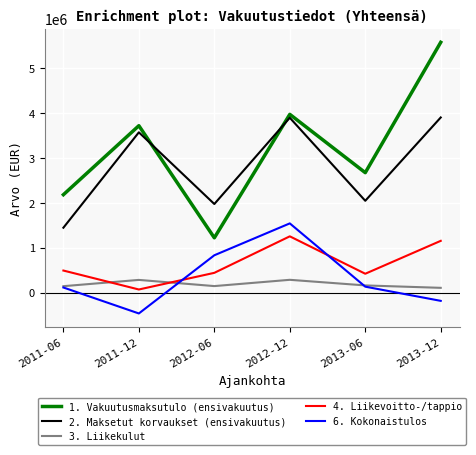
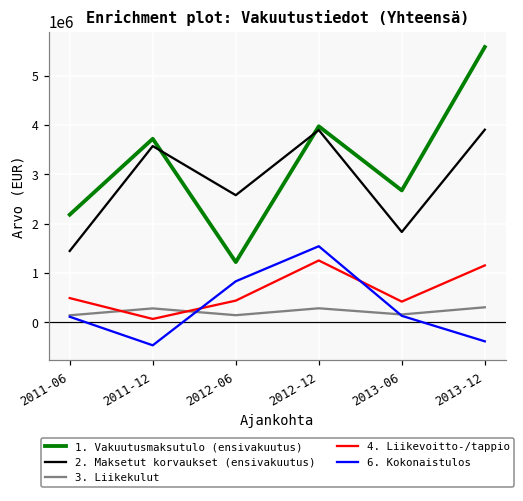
  {
    "1. Vakuutusmaksutulo (ensivakuutus)": {
      "2011-06": 2200000,
      "2011-12": 3700000,
      "2012-06": 1200000,
      "2012-12": 4000000,
      "2013-06": 2700000,
      "2013-12": 5600000
    },
    "2. Maksetut korvaukset (ensivakuutus)": {
      "2011-06": 1400000,
      "2011-12": 3600000,
-     "2012-06": 2000000,
+     "2012-06": 2600000,
      "2012-12": 3900000,
-     "2013-06": 2000000,
+     "2013-06": 1800000,
      "2013-12": 3900000
    },
    "3. Liikekulut": {
      "2011-12": 300000,
      "2012-06": 100000,
      "2012-12": 300000,
-     "2013-12": 100000
+     "2013-12": 300000
    },
    "4. Liikevoitto-/tappio": {
      "2011-06": 500000,
      "2011-12": 100000,
      "2012-06": 400000,
      "2012-12": 1300000,
      "2013-06": 400000,
      "2013-12": 1200000
    },
    "6. Kokonaistulos": {
      "2011-12": -500000,
      "2012-06": 800000,
      "2012-12": 1500000,
-     "2013-12": -200000
+     "2013-12": -400000
    }
  }
